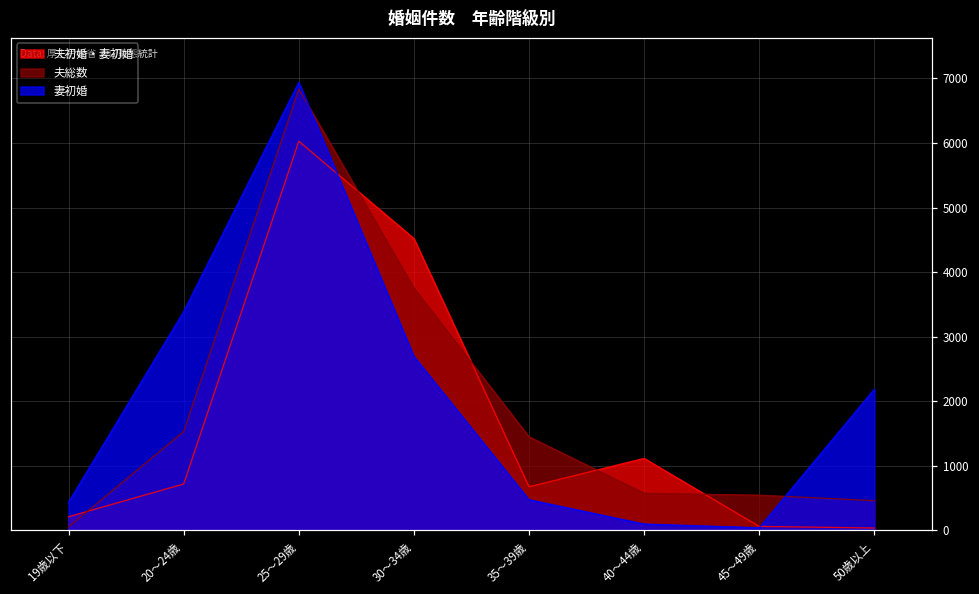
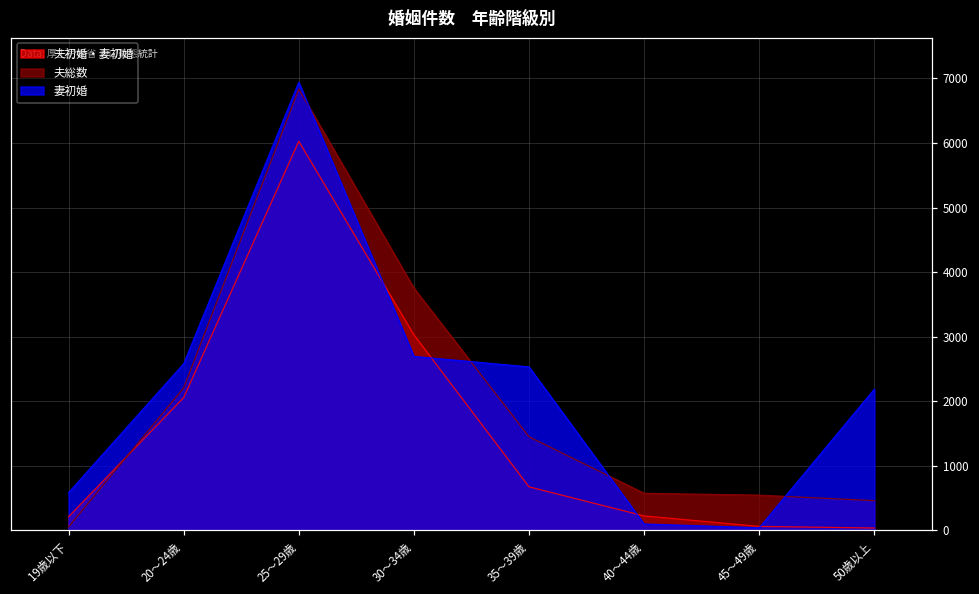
  {
    "夫初婚・妻初婚": {
      "19歳以下": 200,
-     "20～24歳": 700,
+     "20～24歳": 2100,
      "25～29歳": 6000,
-     "30～34歳": 4500,
+     "30～34歳": 3000,
      "35～39歳": 700,
-     "40～44歳": 1100,
+     "40～44歳": 200,
      "50歳以上": 0
    },
    "夫総数": {
      "19歳以下": 100,
-     "20～24歳": 1500,
+     "20～24歳": 2200,
      "25～29歳": 6800,
      "30～34歳": 3800,
      "35～39歳": 1400,
      "40～44歳": 600,
      "45～49歳": 500,
      "50歳以上": 500
    },
    "妻初婚": {
-     "19歳以下": 400,
-     "20～24歳": 3400,
+     "19歳以下": 600,
+     "20～24歳": 2600,
      "25～29歳": 6900,
      "30～34歳": 2700,
-     "35～39歳": 500,
+     "35～39歳": 2500,
      "40～44歳": 100,
      "50歳以上": 2200
    }
  }
